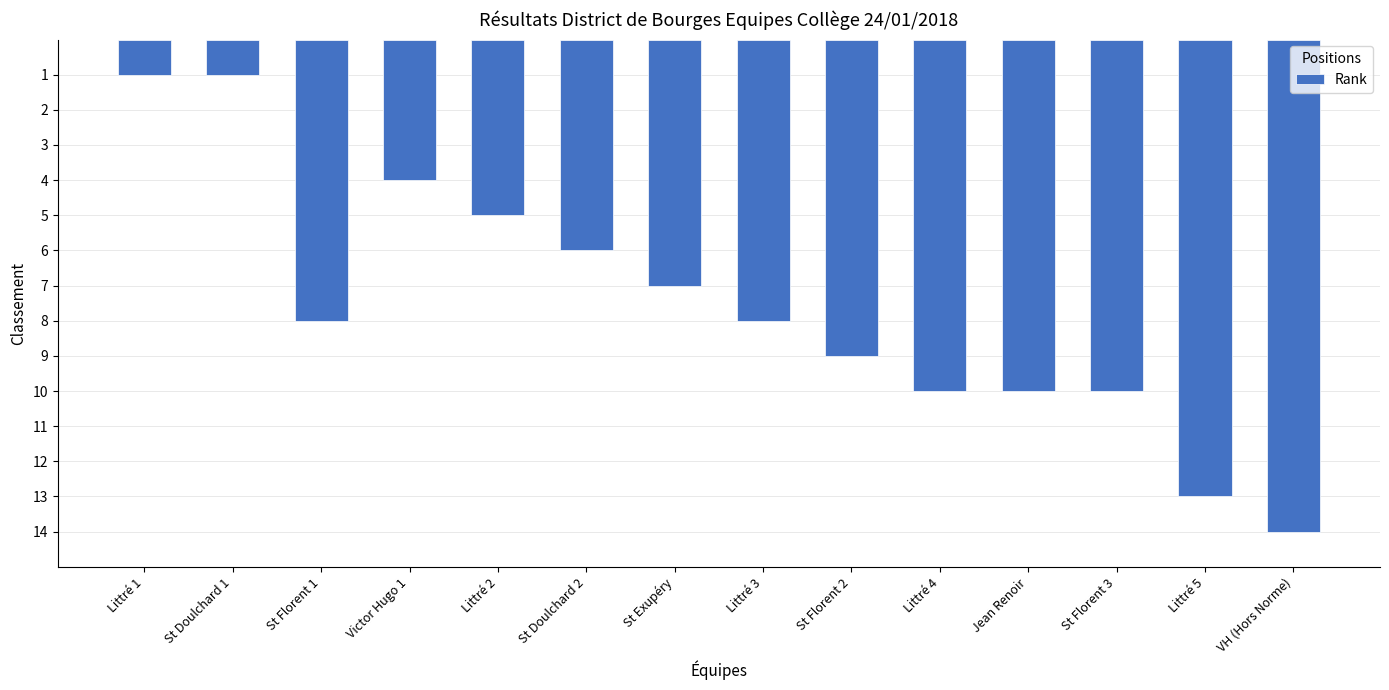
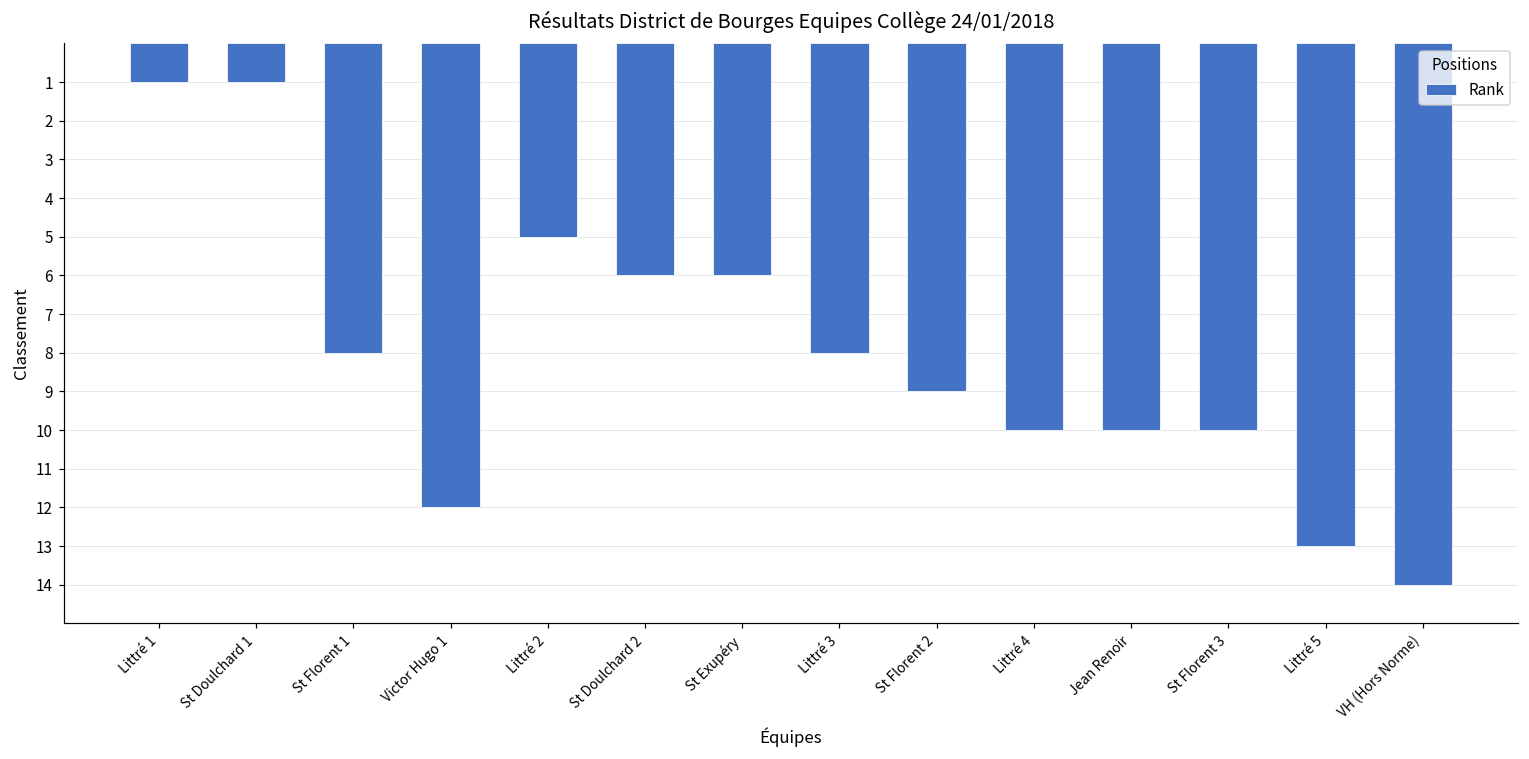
  {
    "Littré 1": 1,
    "St Doulchard 1": 1,
    "St Florent 1": 8,
-   "Victor Hugo 1": 4,
+   "Victor Hugo 1": 12,
    "Littré 2": 5,
    "St Doulchard 2": 6,
-   "St Exupéry": 7,
+   "St Exupéry": 6,
    "Littré 3": 8,
    "St Florent 2": 9,
    "Littré 4": 10,
    "Jean Renoir": 10,
    "St Florent 3": 10,
    "Littré 5": 13,
    "VH (Hors Norme)": 14
  }
